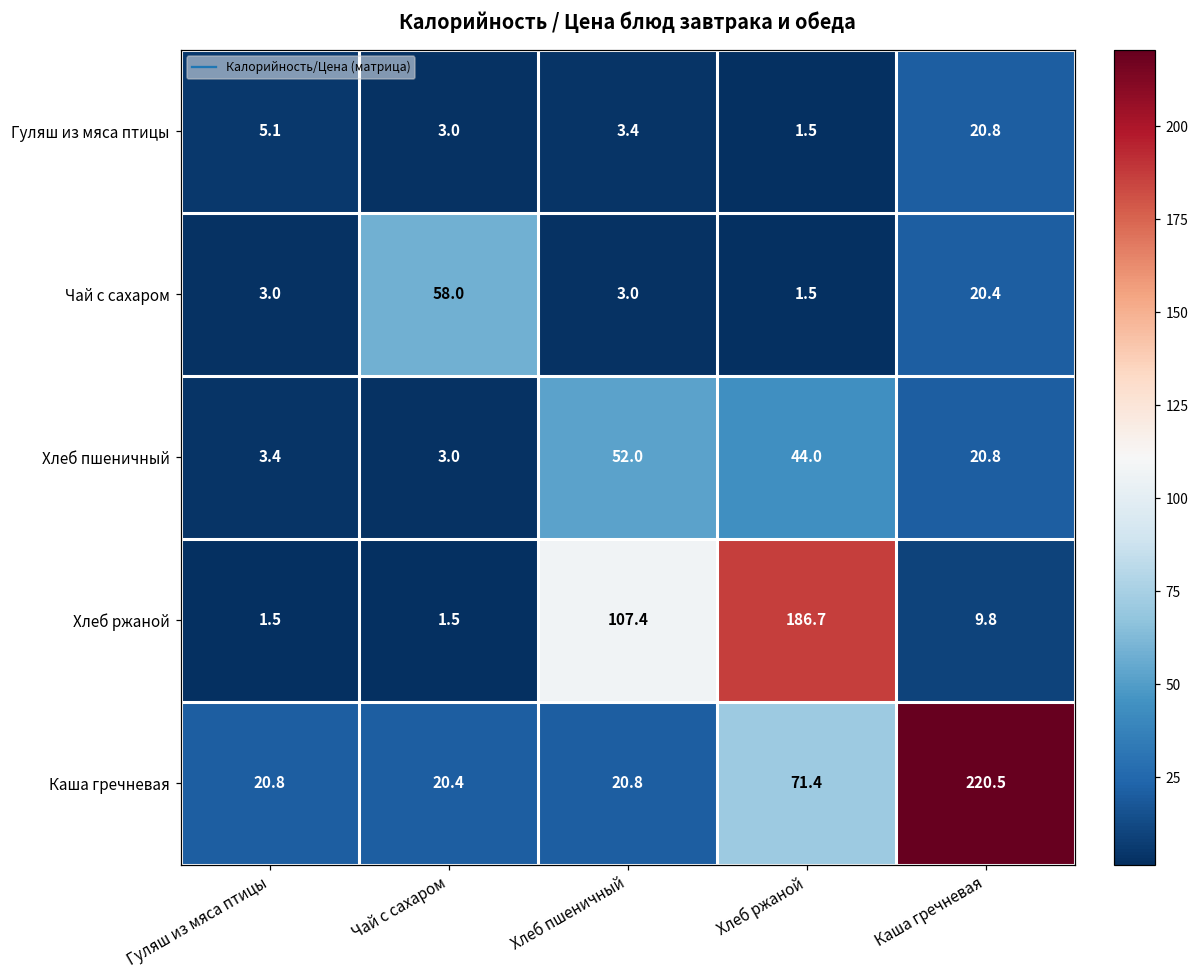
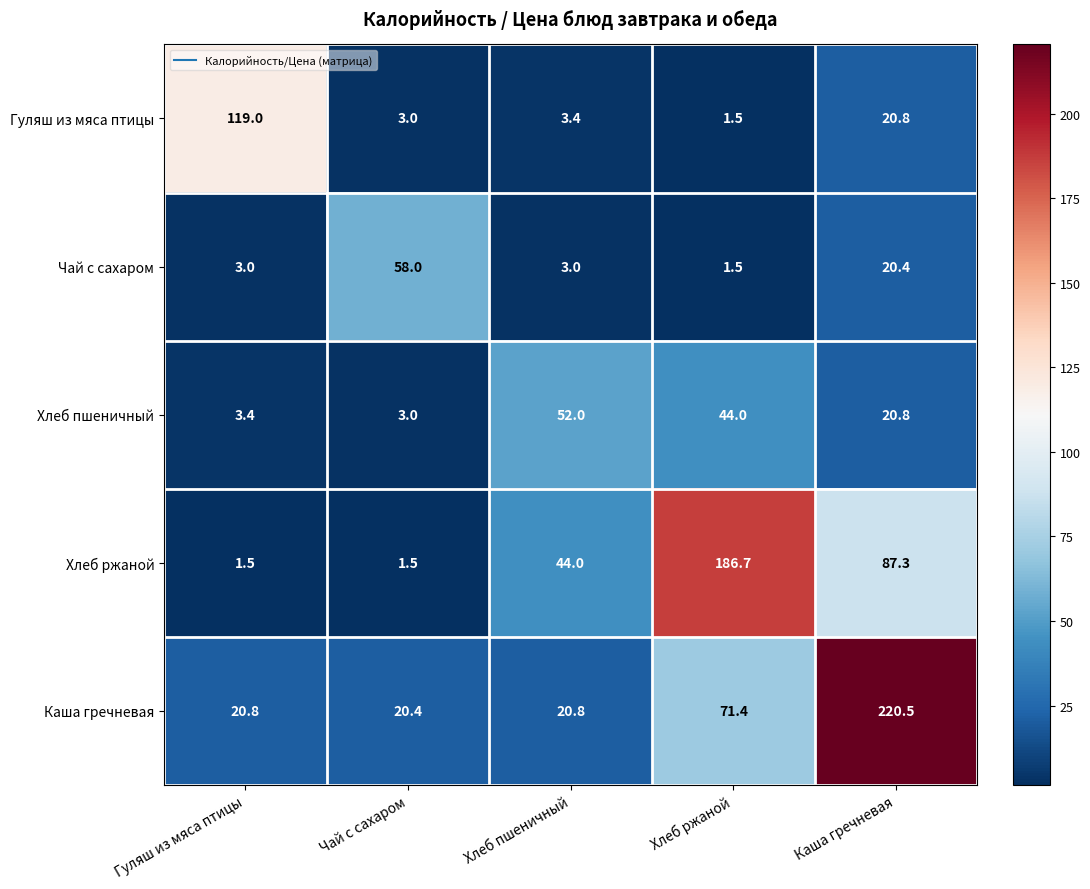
  {
    "Гуляш из мяса птицы": {
-     "Гуляш из мяса птицы": 5.1,
+     "Гуляш из мяса птицы": 119.0,
      "Чай с сахаром": 3.0,
      "Хлеб пшеничный": 3.4,
      "Хлеб ржаной": 1.5,
      "Каша гречневая": 20.8
    },
    "Чай с сахаром": {
      "Гуляш из мяса птицы": 3.0,
      "Чай с сахаром": 58.0,
      "Хлеб пшеничный": 3.0,
      "Хлеб ржаной": 1.5,
      "Каша гречневая": 20.4
    },
    "Хлеб пшеничный": {
      "Гуляш из мяса птицы": 3.4,
      "Чай с сахаром": 3.0,
      "Хлеб пшеничный": 52.0,
      "Хлеб ржаной": 44.0,
      "Каша гречневая": 20.8
    },
    "Хлеб ржаной": {
      "Гуляш из мяса птицы": 1.5,
      "Чай с сахаром": 1.5,
-     "Хлеб пшеничный": 107.4,
+     "Хлеб пшеничный": 44.0,
      "Хлеб ржаной": 186.7,
-     "Каша гречневая": 9.8
+     "Каша гречневая": 87.3
    },
    "Каша гречневая": {
      "Гуляш из мяса птицы": 20.8,
      "Чай с сахаром": 20.4,
      "Хлеб пшеничный": 20.8,
      "Хлеб ржаной": 71.4,
      "Каша гречневая": 220.5
    }
  }
